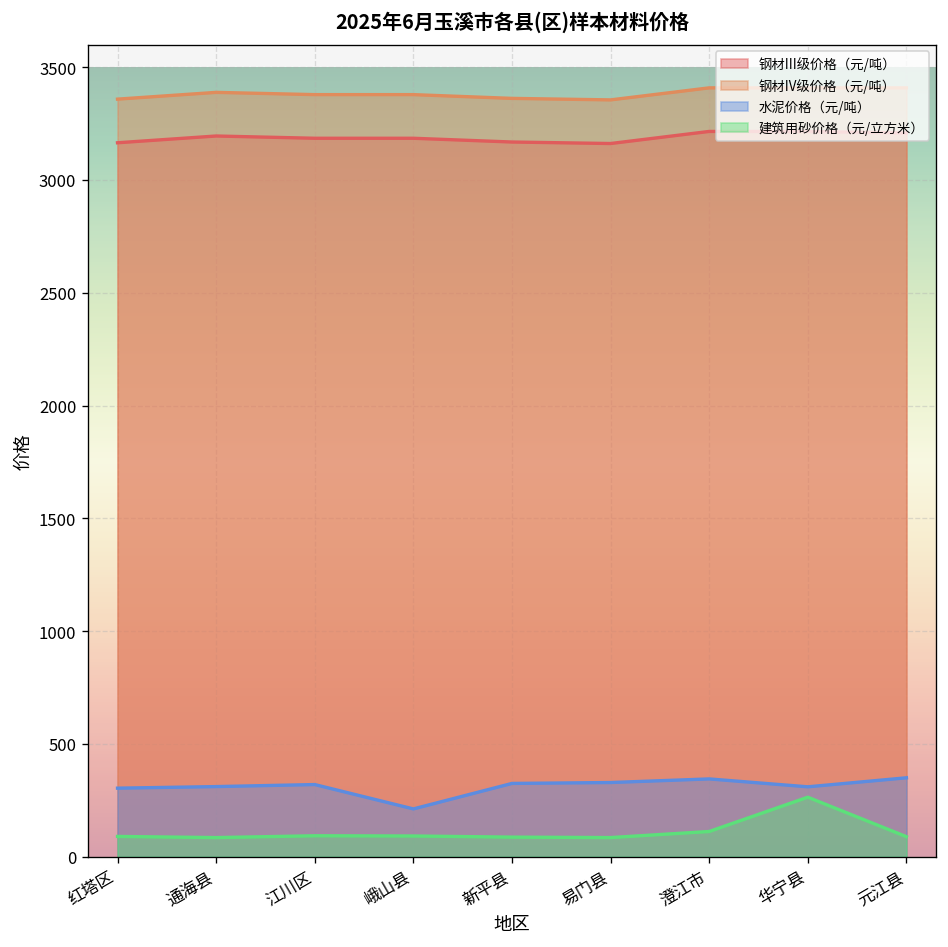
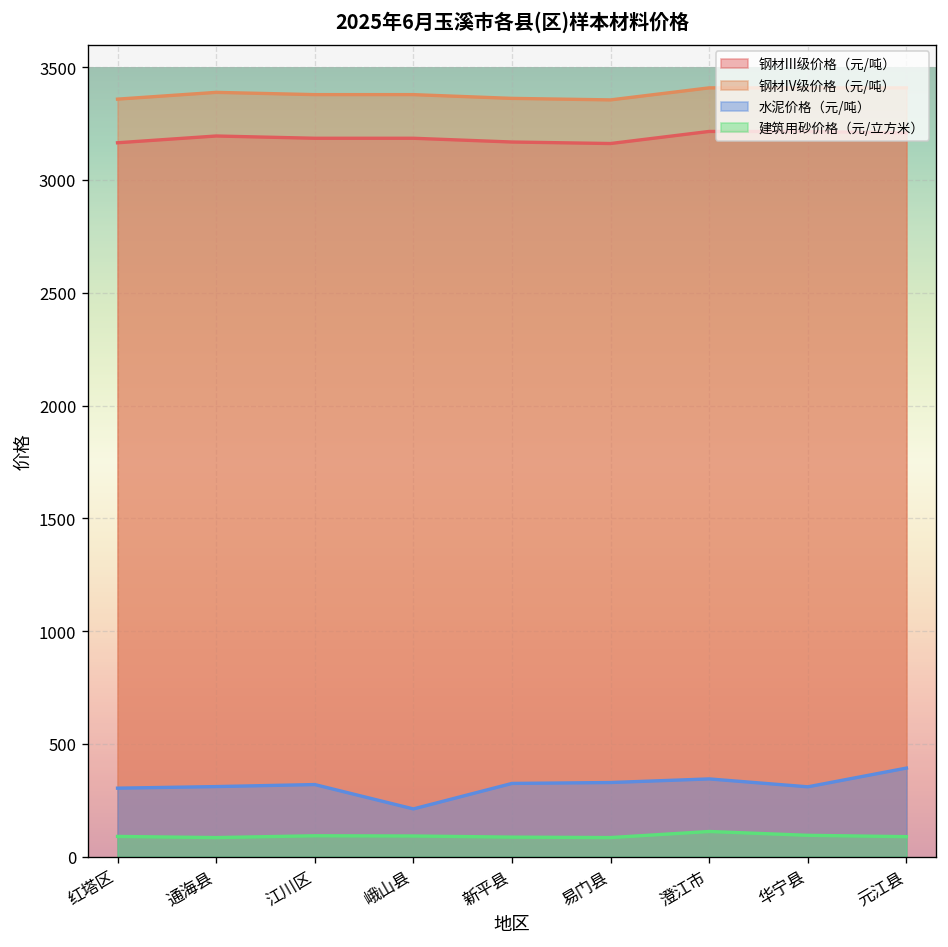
  {
    "水泥价格（元/吨）": {
      "红塔区": 300,
      "通海县": 310,
      "江川区": 320,
      "峨山县": 210,
      "新平县": 330,
      "易门县": 330,
      "澄江市": 350,
      "华宁县": 310,
-     "元江县": 350
+     "元江县": 390
    },
    "建筑用砂价格（元/立方米）": {
      "红塔区": 90,
      "通海县": 90,
      "江川区": 90,
      "峨山县": 90,
      "新平县": 90,
      "易门县": 90,
      "澄江市": 110,
-     "华宁县": 260,
+     "华宁县": 100,
      "元江县": 90
    }
  }
